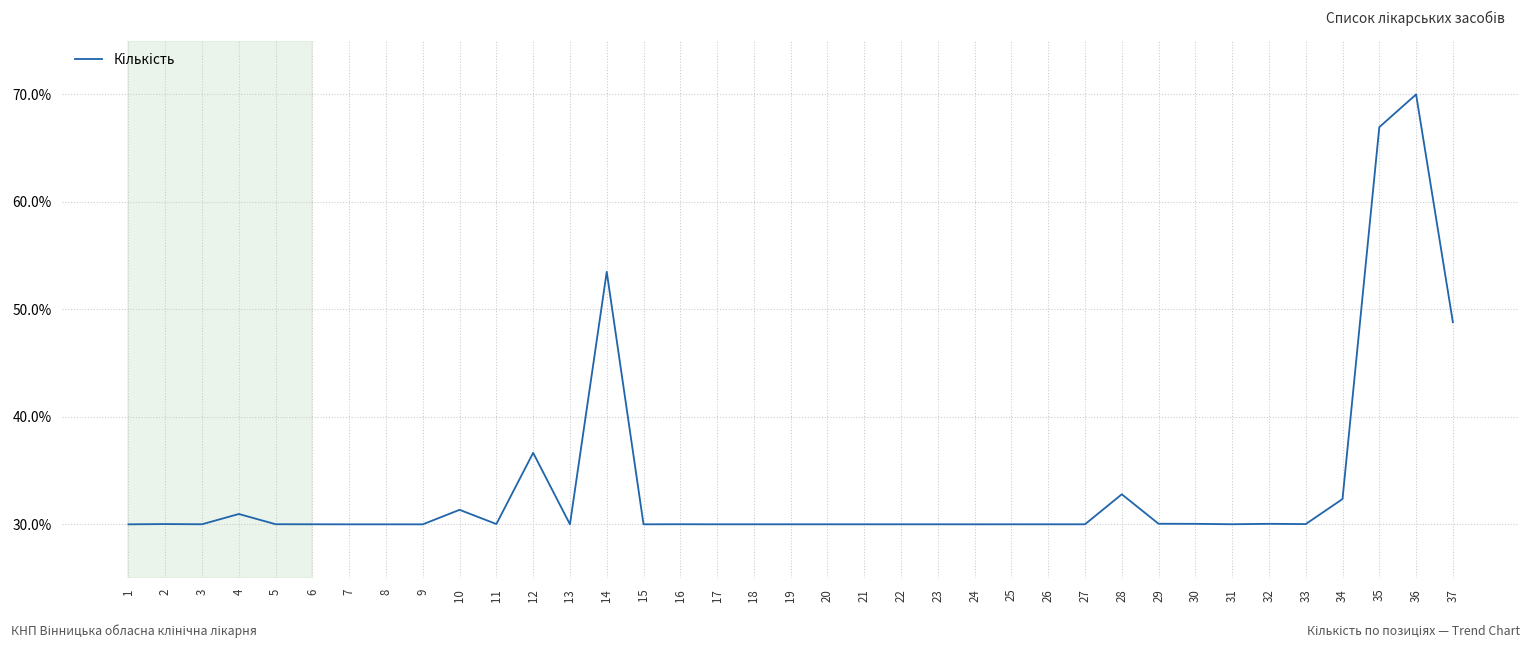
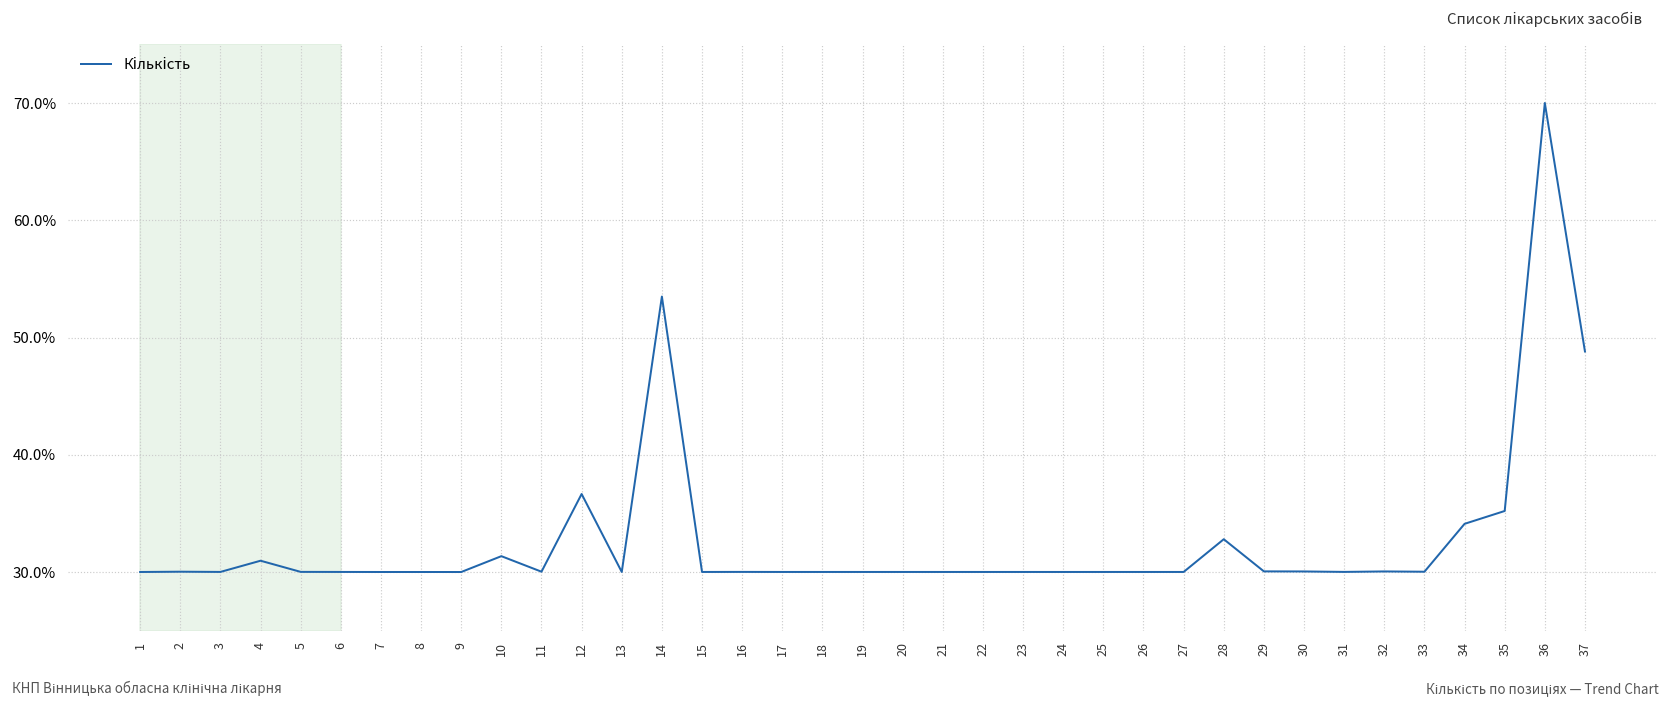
  {
    "1": "30%",
    "2": "30%",
    "3": "30%",
    "4": "31%",
    "5": "30%",
    "6": "30%",
    "7": "30%",
    "8": "30%",
    "9": "30%",
    "10": "31%",
    "11": "30%",
    "12": "37%",
    "13": "30%",
    "14": "53%",
    "15": "30%",
    "16": "30%",
    "17": "30%",
    "18": "30%",
    "19": "30%",
    "20": "30%",
    "21": "30%",
    "22": "30%",
    "23": "30%",
    "24": "30%",
    "25": "30%",
    "26": "30%",
    "27": "30%",
    "28": "33%",
    "29": "30%",
    "30": "30%",
    "31": "30%",
    "32": "30%",
    "33": "30%",
-   "34": "32%",
-   "35": "67%",
+   "34": "34%",
+   "35": "35%",
    "36": "70%",
    "37": "49%"
  }
